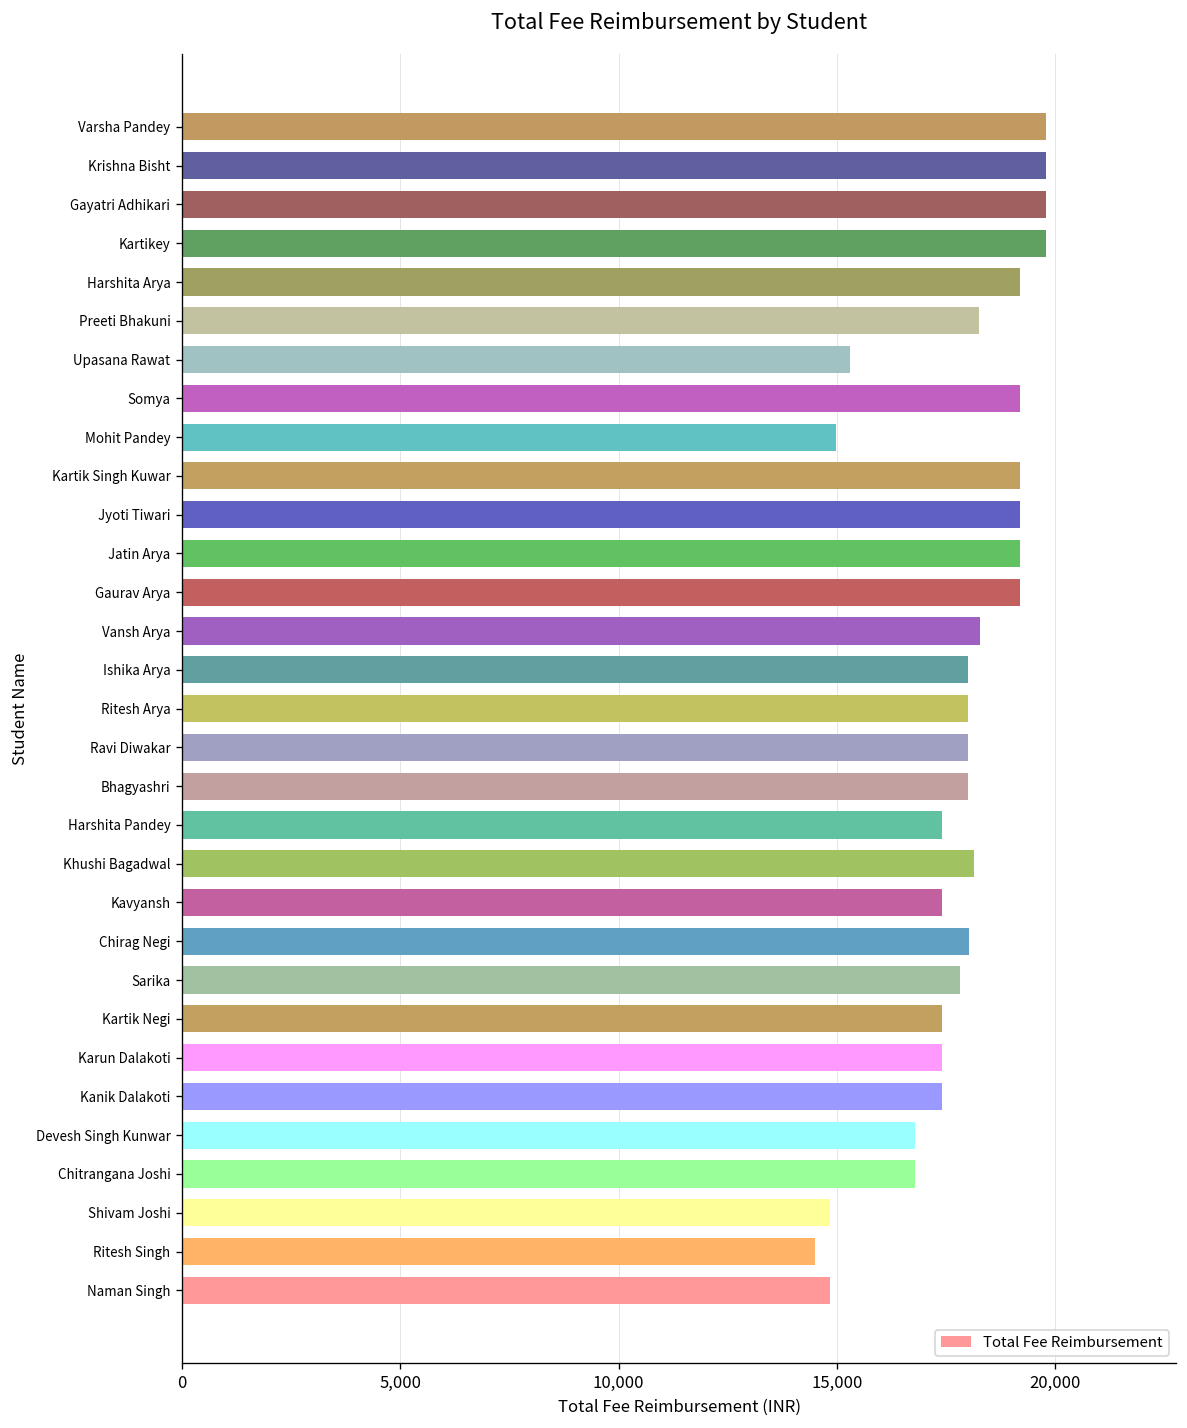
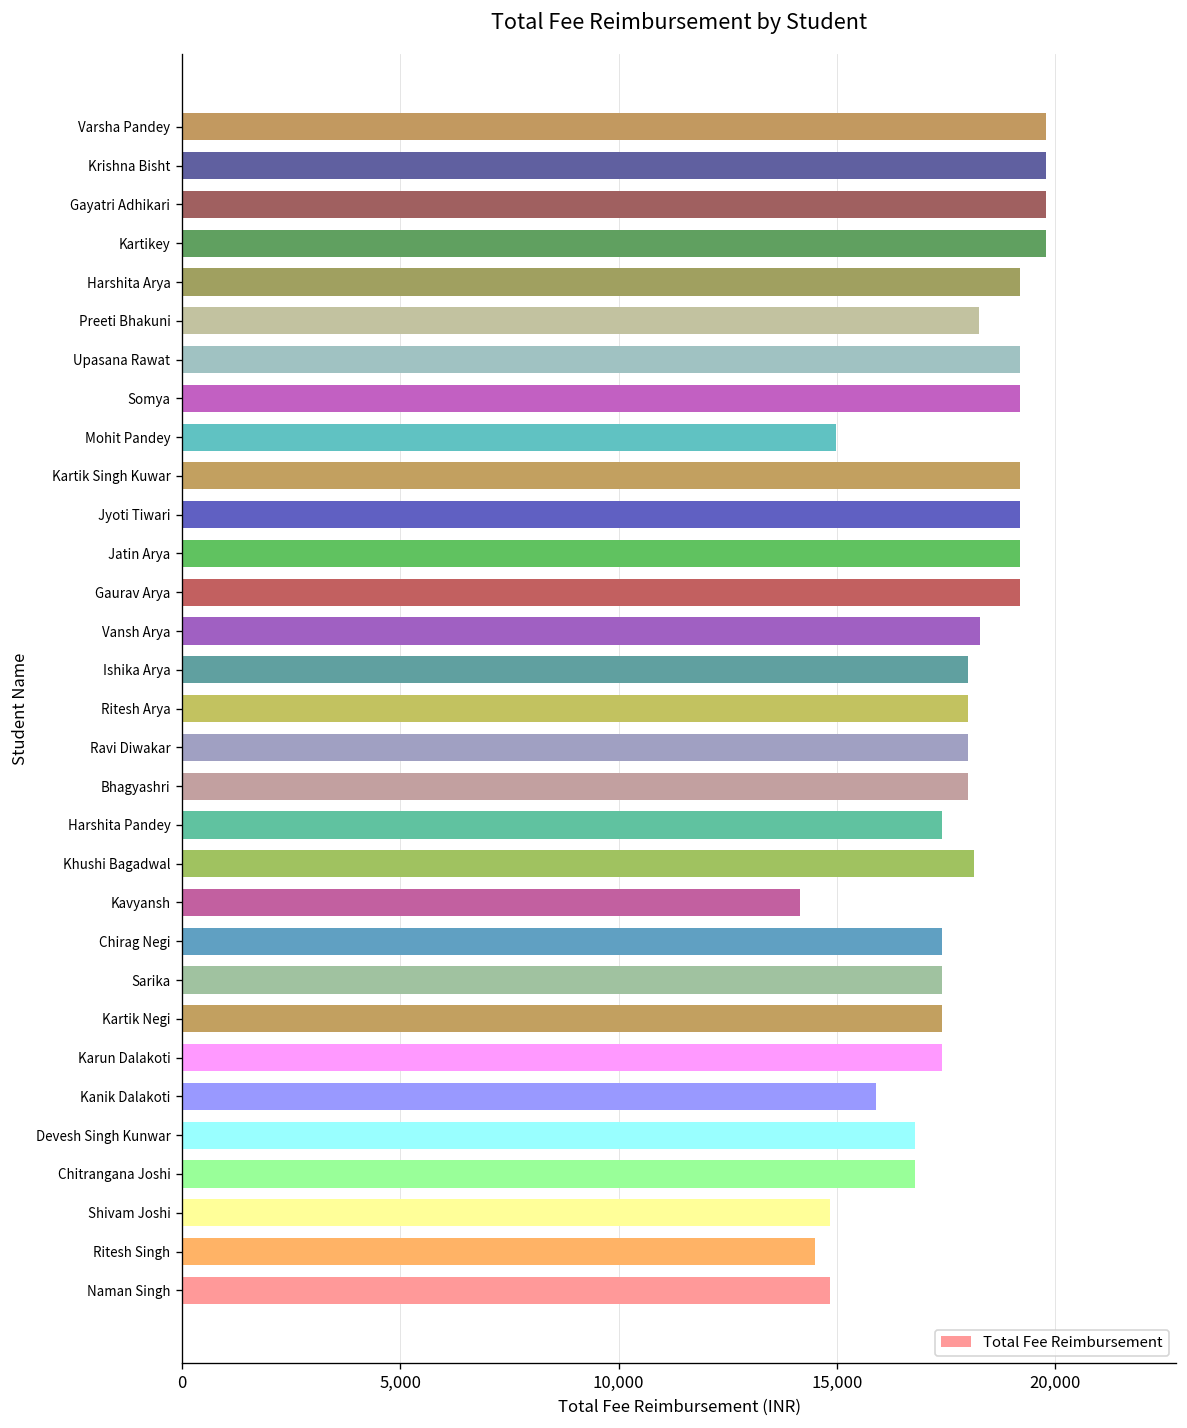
  {
    "Varsha Pandey": "19,800",
    "Krishna Bisht": "19,800",
    "Gayatri Adhikari": "19,800",
    "Kartikey": "19,800",
    "Harshita Arya": "19,200",
    "Preeti Bhakuni": "18,300",
-   "Upasana Rawat": "15,300",
+   "Upasana Rawat": "19,200",
    "Somya": "19,200",
    "Mohit Pandey": "15,000",
    "Kartik Singh Kuwar": "19,200",
    "Jyoti Tiwari": "19,200",
    "Jatin Arya": "19,200",
    "Gaurav Arya": "19,200",
    "Vansh Arya": "18,300",
    "Ishika Arya": "18,000",
    "Ritesh Arya": "18,000",
    "Ravi Diwakar": "18,000",
    "Bhagyashri": "18,000",
    "Harshita Pandey": "17,400",
    "Khushi Bagadwal": "18,100",
-   "Kavyansh": "17,400",
-   "Chirag Negi": "18,000",
-   "Sarika": "17,800",
+   "Kavyansh": "14,200",
+   "Chirag Negi": "17,400",
+   "Sarika": "17,400",
    "Kartik Negi": "17,400",
    "Karun Dalakoti": "17,400",
-   "Kanik Dalakoti": "17,400",
+   "Kanik Dalakoti": "15,900",
    "Devesh Singh Kunwar": "16,800",
    "Chitrangana Joshi": "16,800",
    "Shivam Joshi": "14,900",
    "Ritesh Singh": "14,500",
    "Naman Singh": "14,900"
  }
